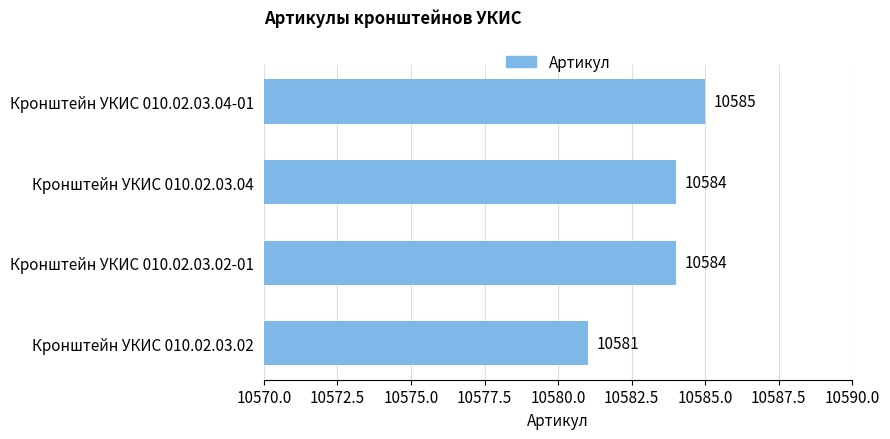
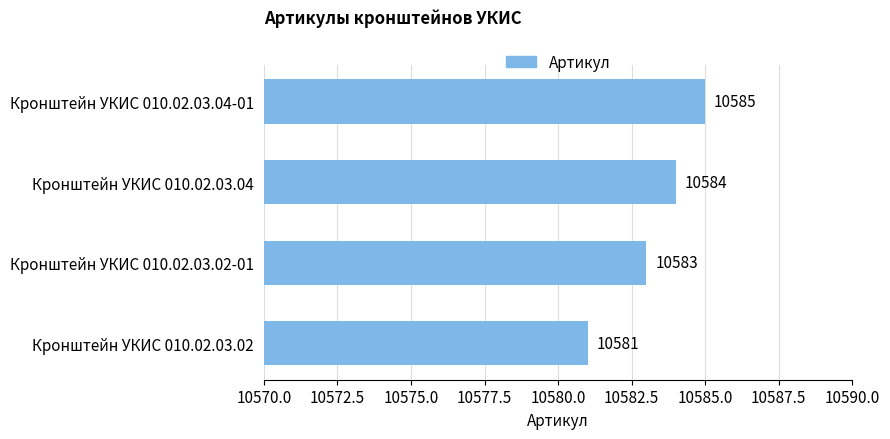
  {
    "Кронштейн УКИС 010.02.03.04-01": 10585,
    "Кронштейн УКИС 010.02.03.04": 10584,
-   "Кронштейн УКИС 010.02.03.02-01": 10584,
+   "Кронштейн УКИС 010.02.03.02-01": 10583,
    "Кронштейн УКИС 010.02.03.02": 10581
  }
